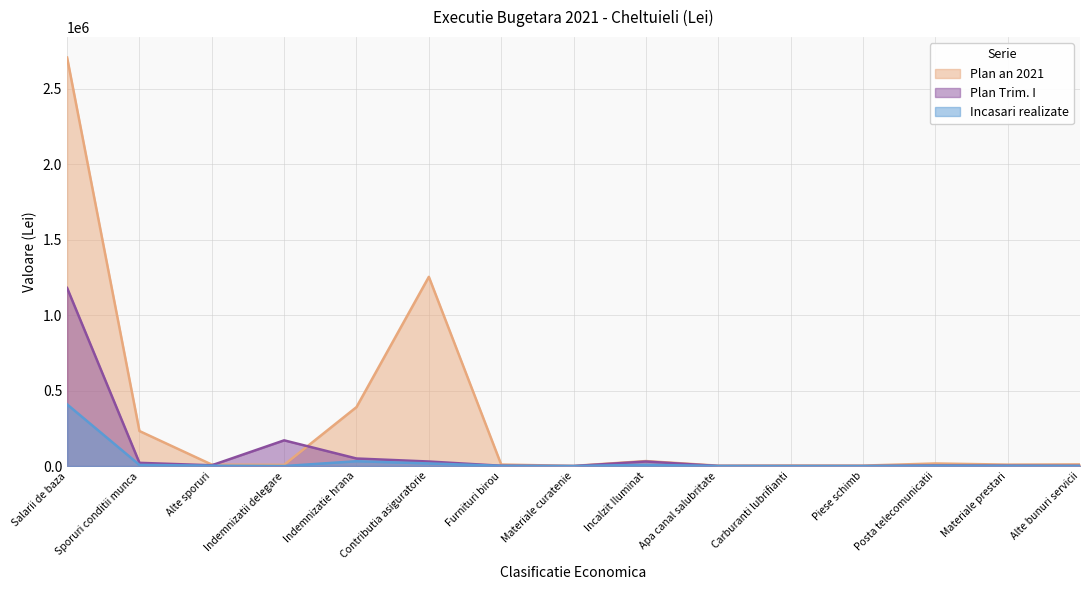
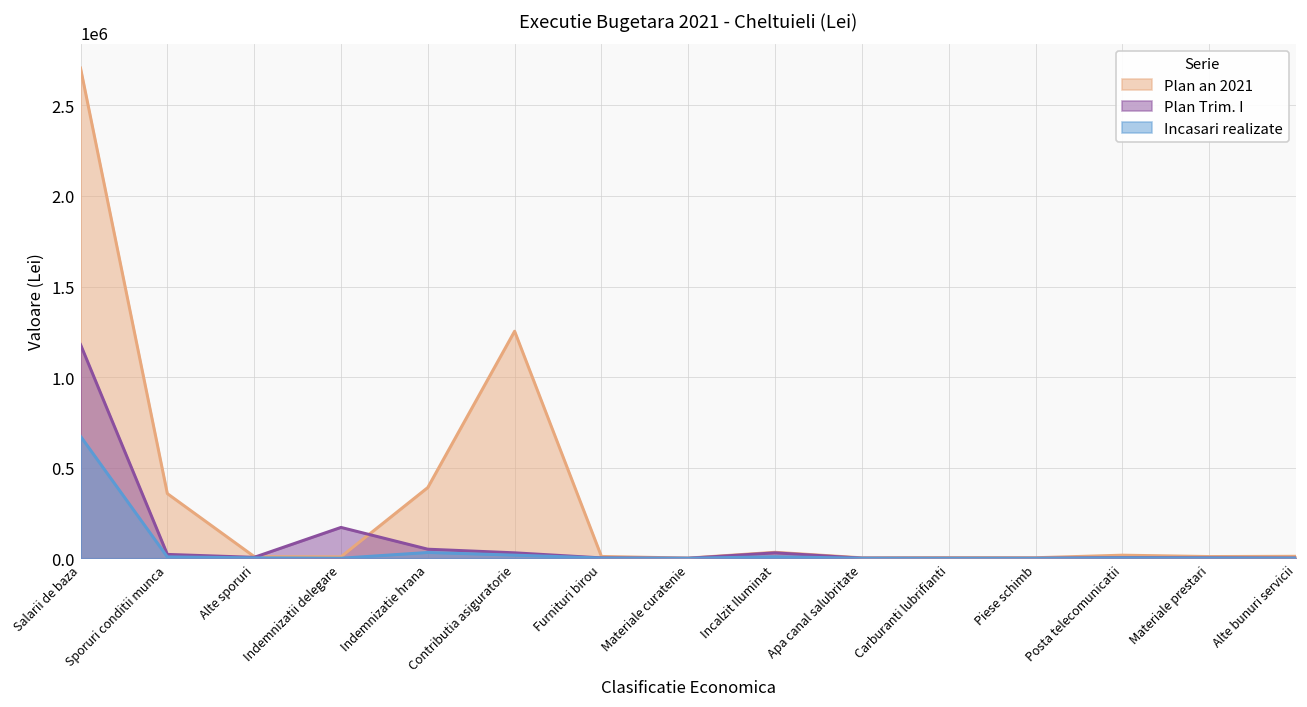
  {
    "Plan an 2021": {
      "Salarii de baza": 2710000,
-     "Sporuri conditii munca": 230000,
+     "Sporuri conditii munca": 360000,
      "Indemnizatie hrana": 390000,
      "Contributia asiguratorie": 1250000
    },
    "Plan Trim. I": {
      "Salarii de baza": 1180000,
      "Indemnizatii delegare": 170000,
      "Indemnizatie hrana": 50000
    },
    "Incasari realizate": {
-     "Salarii de baza": 410000,
+     "Salarii de baza": 670000,
      "Indemnizatie hrana": 30000,
      "Incalzit Iluminat": 10000
    }
  }
